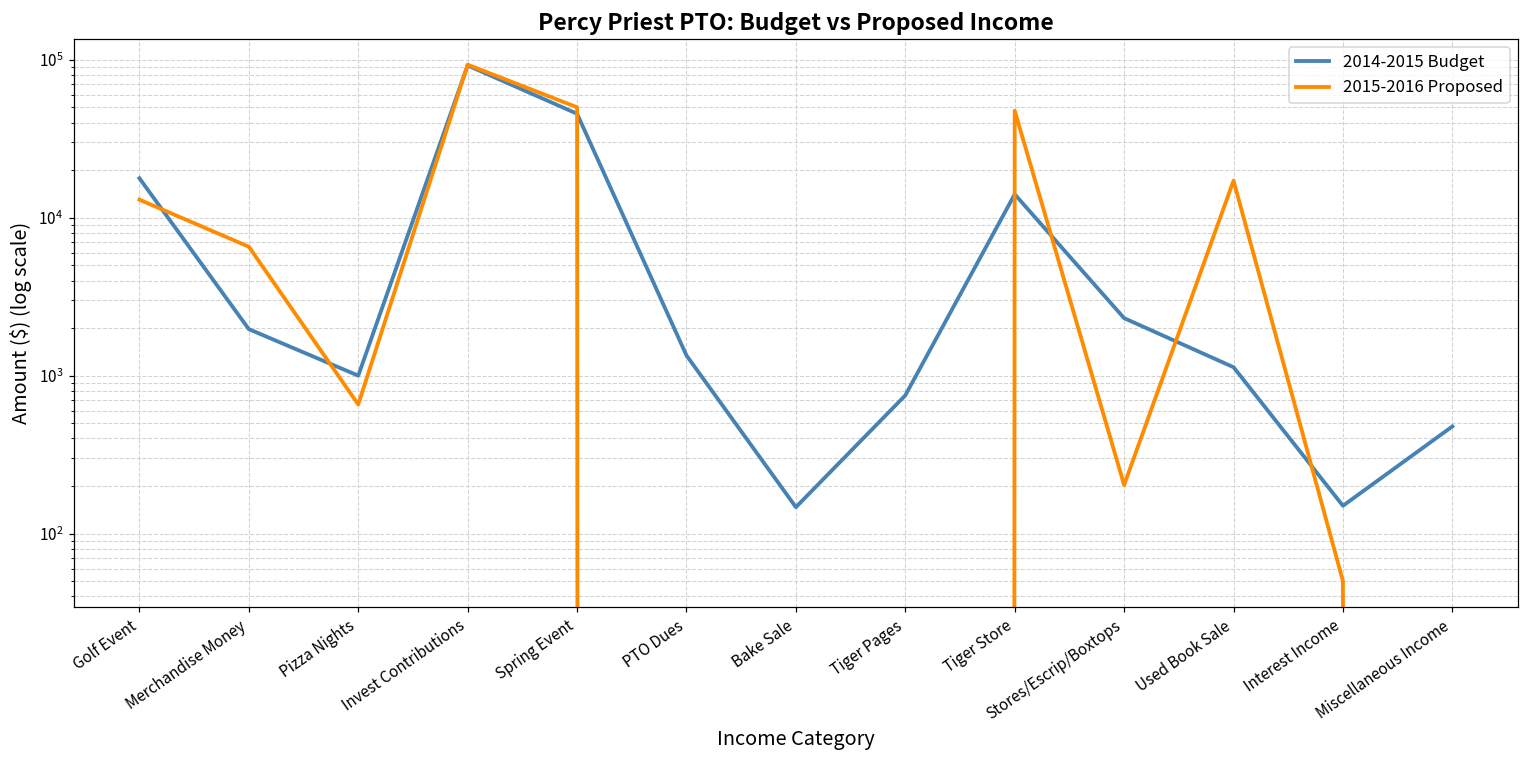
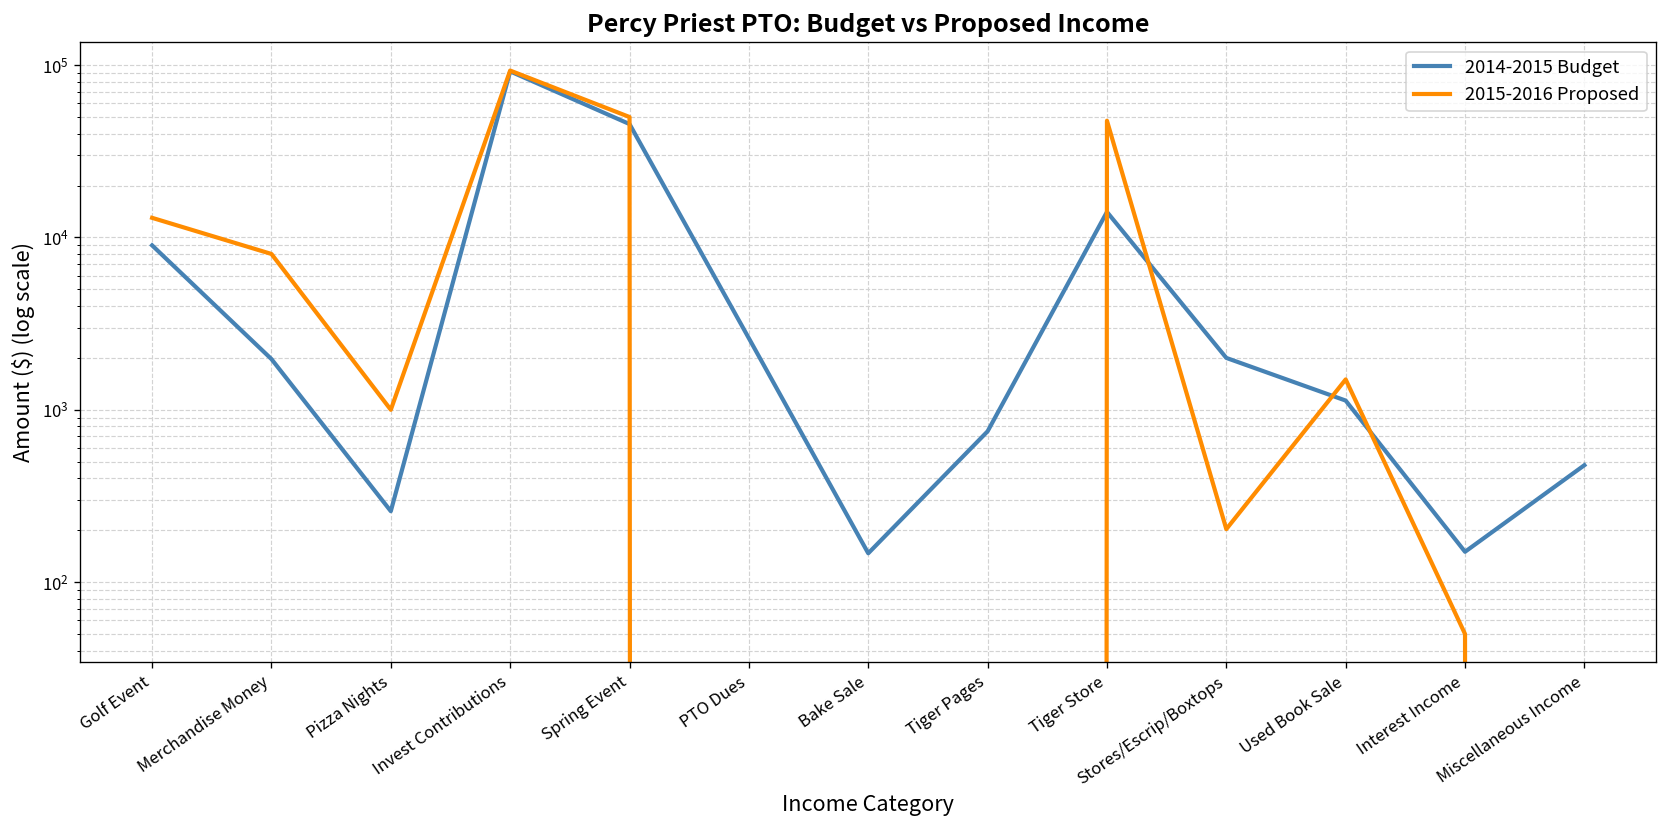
  {
    "2014-2015 Budget": {
-     "Golf Event": 18000,
+     "Golf Event": 9000,
      "Merchandise Money": 2000,
-     "Pizza Nights": 1000,
+     "Pizza Nights": 260,
      "Spring Event": 46000,
-     "PTO Dues": 1300,
+     "PTO Dues": 2600,
      "Bake Sale": 150,
      "Tiger Pages": 800,
      "Tiger Store": 14000,
-     "Stores/Escrip/Boxtops": 2300,
+     "Stores/Escrip/Boxtops": 2000,
      "Used Book Sale": 1100,
      "Interest Income": 150,
      "Miscellaneous Income": 480
    },
    "2015-2016 Proposed": {
      "Golf Event": 13000,
-     "Merchandise Money": 7000,
-     "Pizza Nights": 700,
+     "Merchandise Money": 8000,
+     "Pizza Nights": 1000,
      "Spring Event": 50000,
      "Tiger Store": 48000,
      "Stores/Escrip/Boxtops": 200,
-     "Used Book Sale": 17000,
+     "Used Book Sale": 1500,
      "Interest Income": 50
    }
  }
